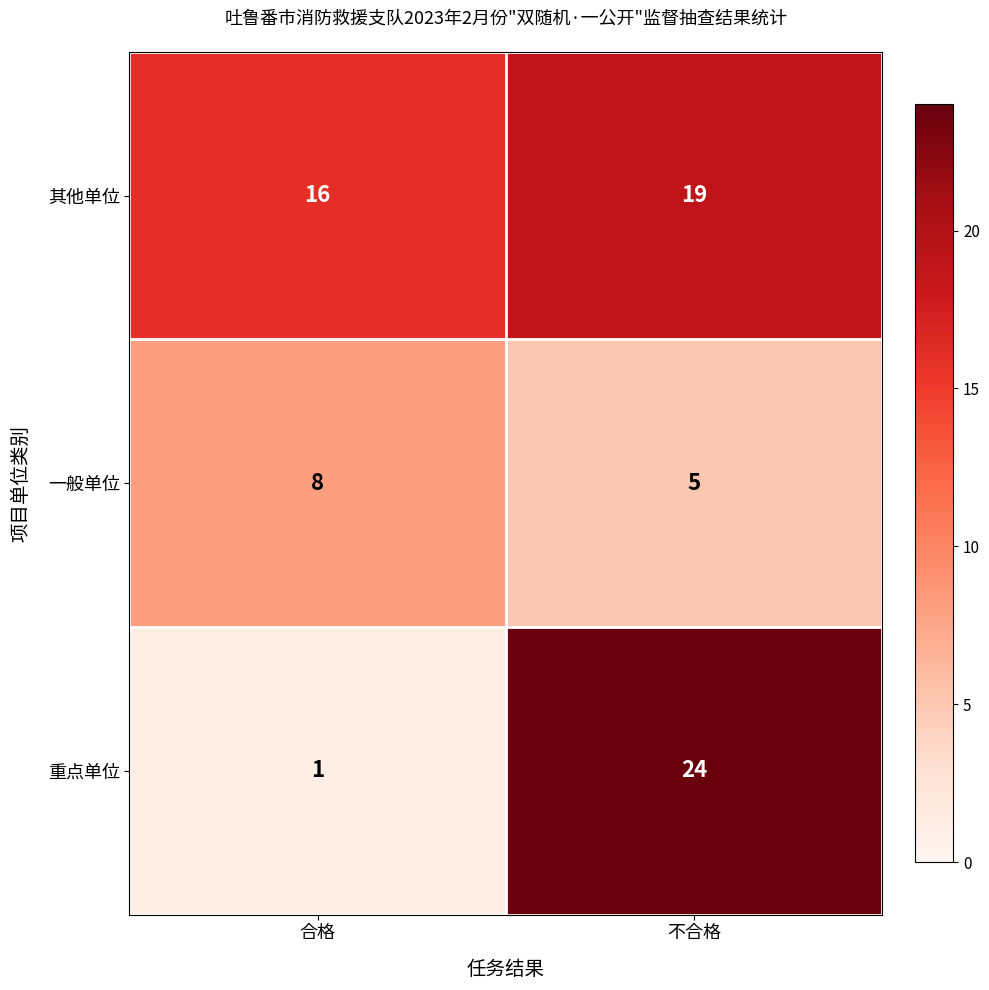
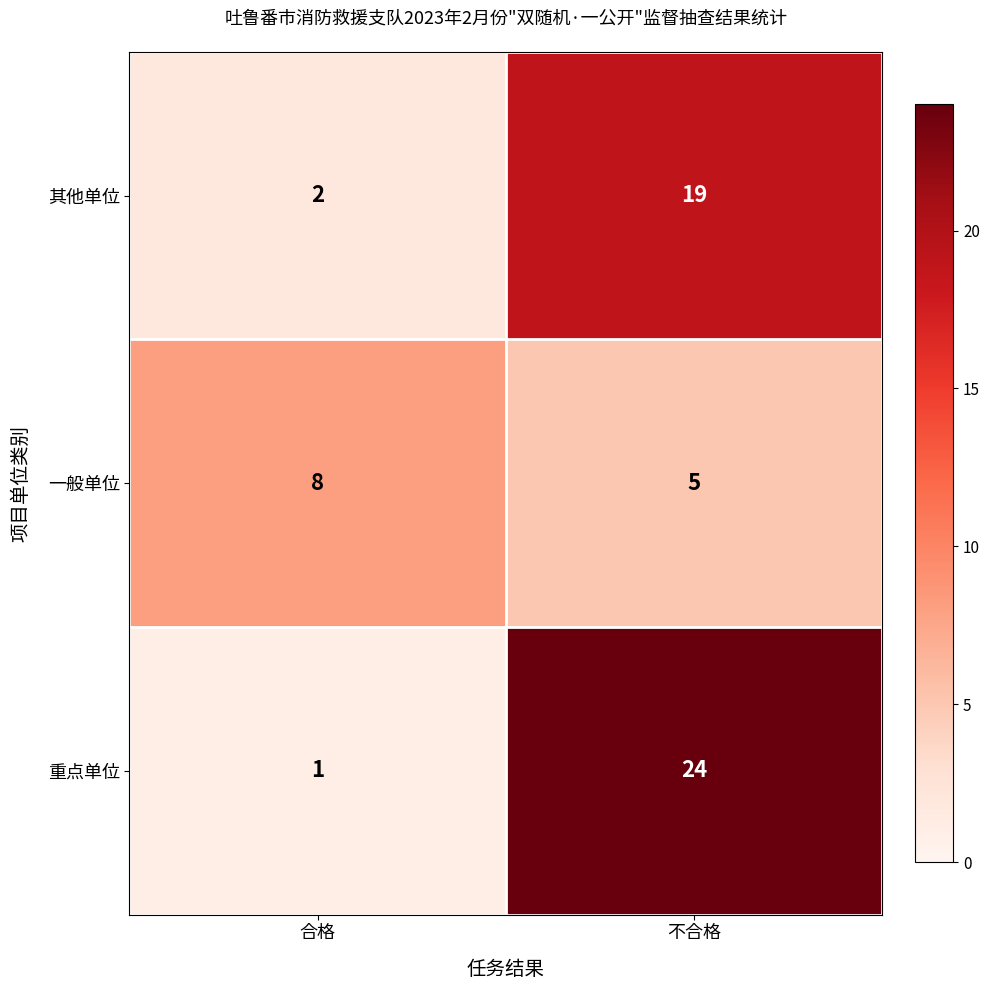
  {
    "其他单位": {
-     "合格": 16,
+     "合格": 2,
      "不合格": 19
    },
    "一般单位": {
      "合格": 8,
      "不合格": 5
    },
    "重点单位": {
      "合格": 1,
      "不合格": 24
    }
  }
